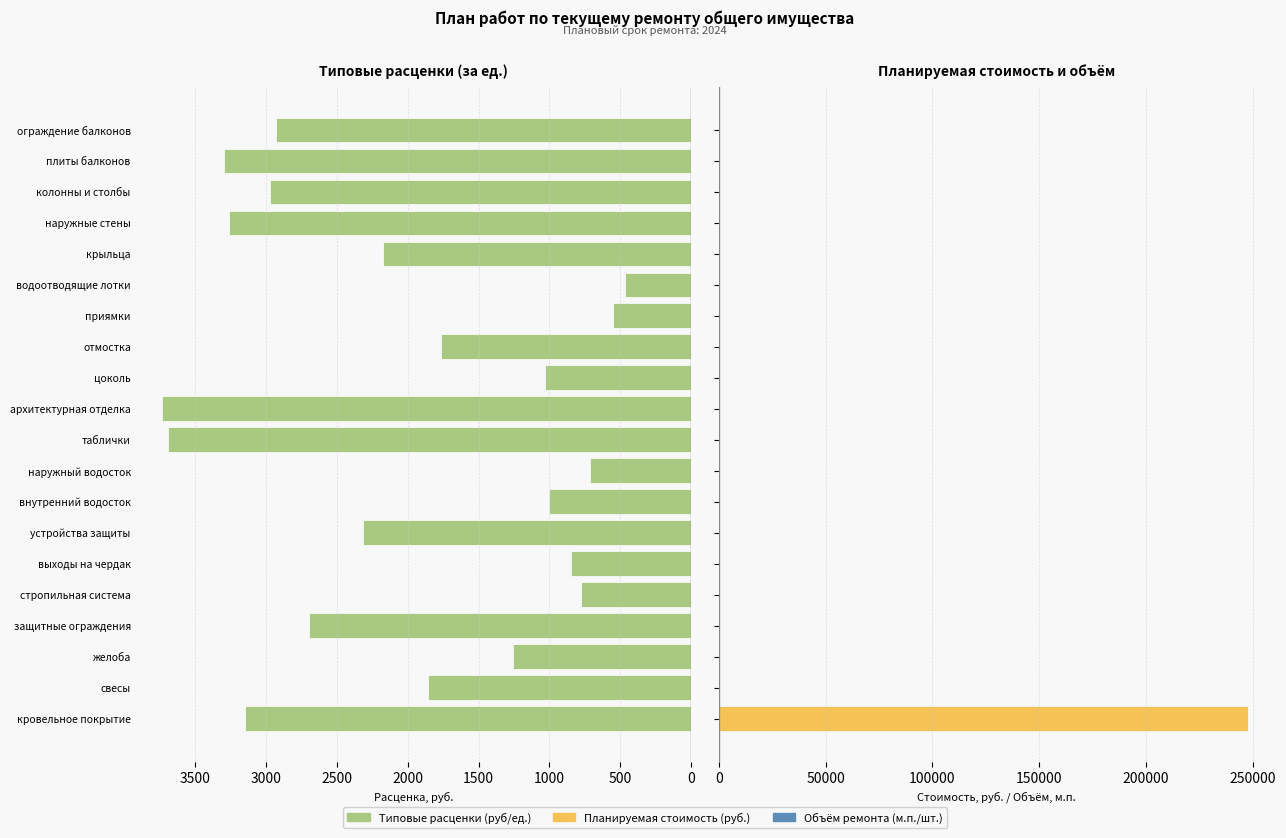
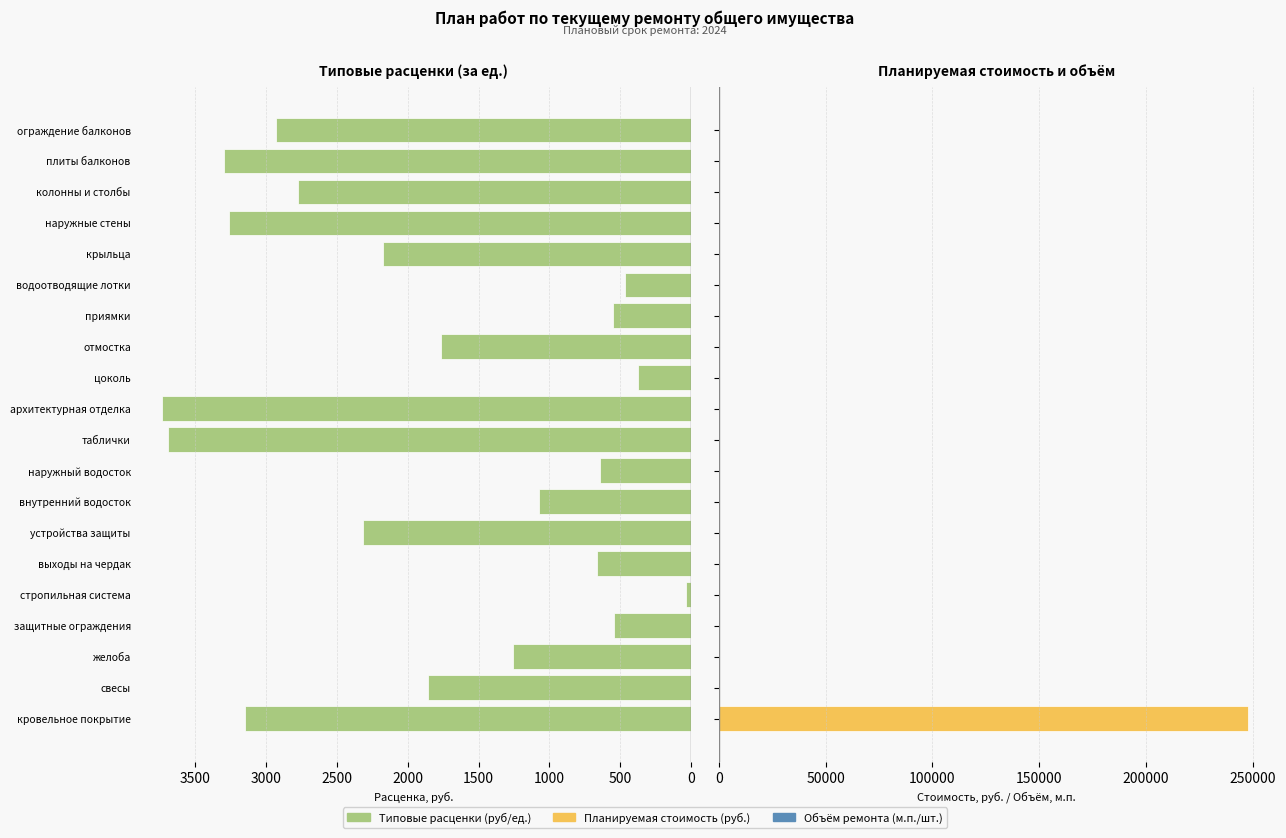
  {
    "Типовые расценки (за ед.)": {
      "ограждение балконов": 2930,
      "плиты балконов": 3300,
-     "колонны и столбы": 2970,
+     "колонны и столбы": 2780,
      "наружные стены": 3270,
      "крыльца": 2170,
      "водоотводящие лотки": 470,
      "приямки": 550,
      "отмостка": 1760,
-     "цоколь": 1030,
+     "цоколь": 370,
      "архитектурная отделка": 3740,
      "таблички": 3690,
-     "наружный водосток": 710,
-     "внутренний водосток": 1000,
+     "наружный водосток": 640,
+     "внутренний водосток": 1070,
      "устройства защиты": 2310,
-     "выходы на чердак": 850,
-     "стропильная система": 780,
-     "защитные ограждения": 2700,
+     "выходы на чердак": 670,
+     "стропильная система": 30,
+     "защитные ограждения": 540,
      "желоба": 1260,
      "свесы": 1860,
      "кровельное покрытие": 3150
    }
  }
